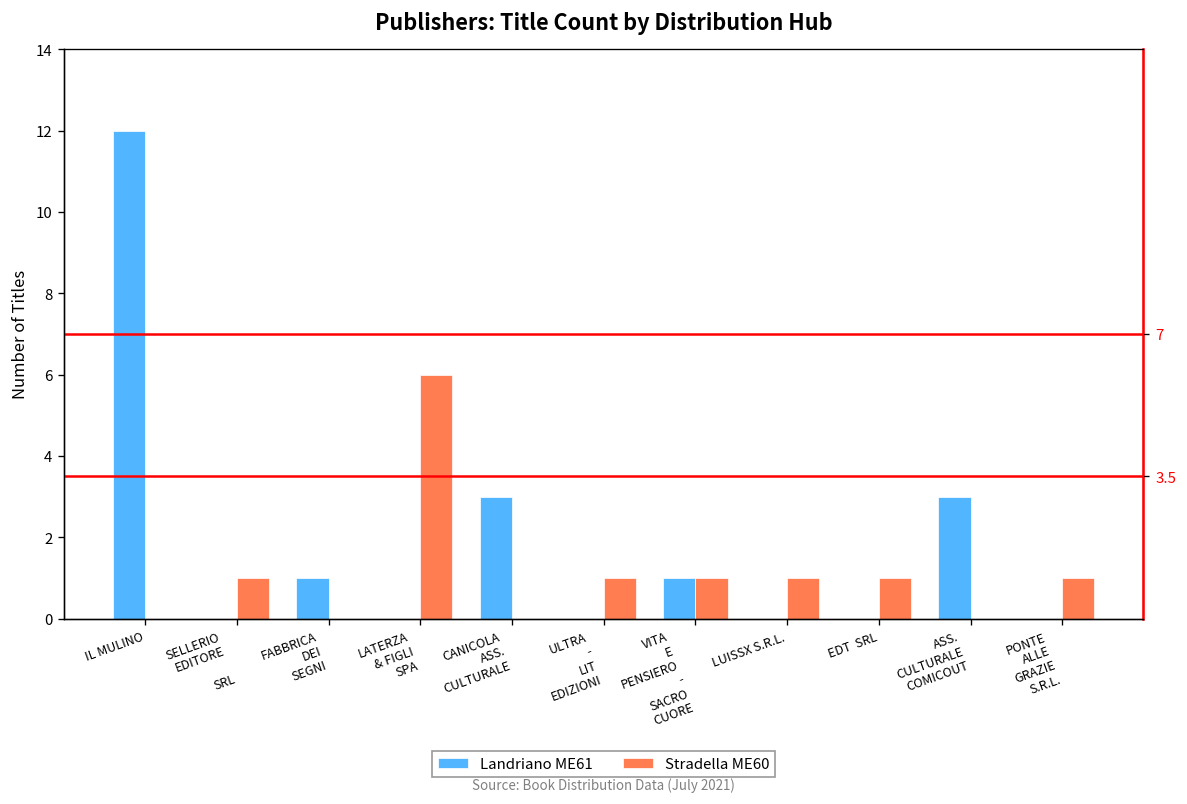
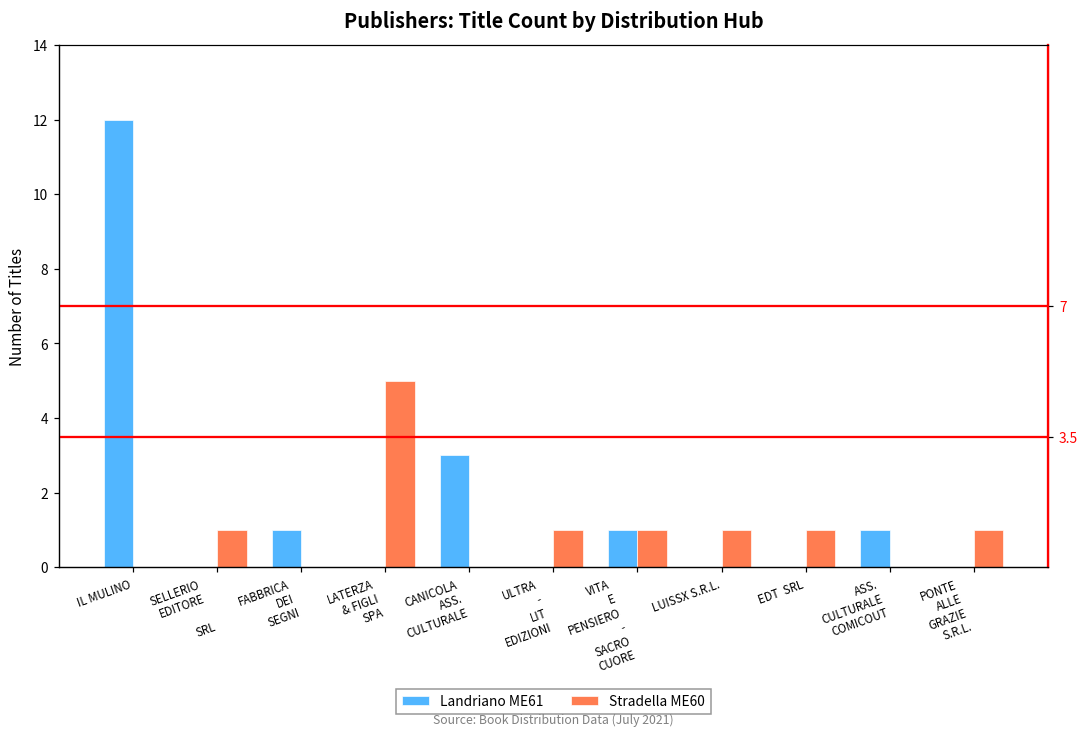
  {
    "Landriano ME61": {
      "IL MULINO": 12,
      "SELLERIO EDITORE SRL": 0,
      "FABBRICA DEI SEGNI": 1,
      "LATERZA & FIGLI SPA": 0,
      "CANICOLA ASS. CULTURALE": 3,
      "ULTRA - LIT EDIZIONI": 0,
      "VITA E PENSIERO - SACRO CUORE": 1,
      "LUISSX S.R.L.": 0,
      "EDT SRL": 0,
-     "ASS. CULTURALE COMICOUT": 3,
+     "ASS. CULTURALE COMICOUT": 1,
      "PONTE ALLE GRAZIE S.R.L.": 0
    },
    "Stradella ME60": {
      "IL MULINO": 0,
      "SELLERIO EDITORE SRL": 1,
      "FABBRICA DEI SEGNI": 0,
-     "LATERZA & FIGLI SPA": 6,
+     "LATERZA & FIGLI SPA": 5,
      "CANICOLA ASS. CULTURALE": 0,
      "ULTRA - LIT EDIZIONI": 1,
      "VITA E PENSIERO - SACRO CUORE": 1,
      "LUISSX S.R.L.": 1,
      "EDT SRL": 1,
      "ASS. CULTURALE COMICOUT": 0,
      "PONTE ALLE GRAZIE S.R.L.": 1
    }
  }
